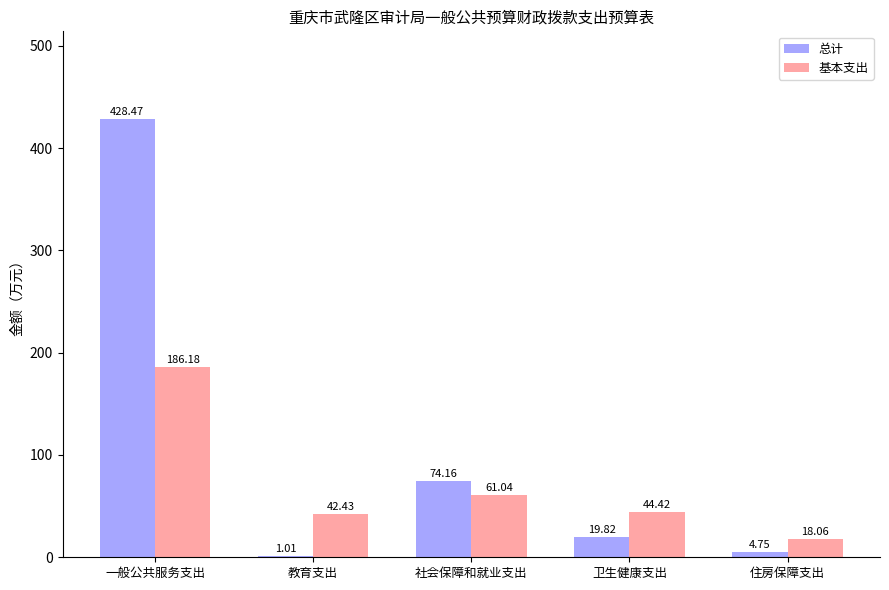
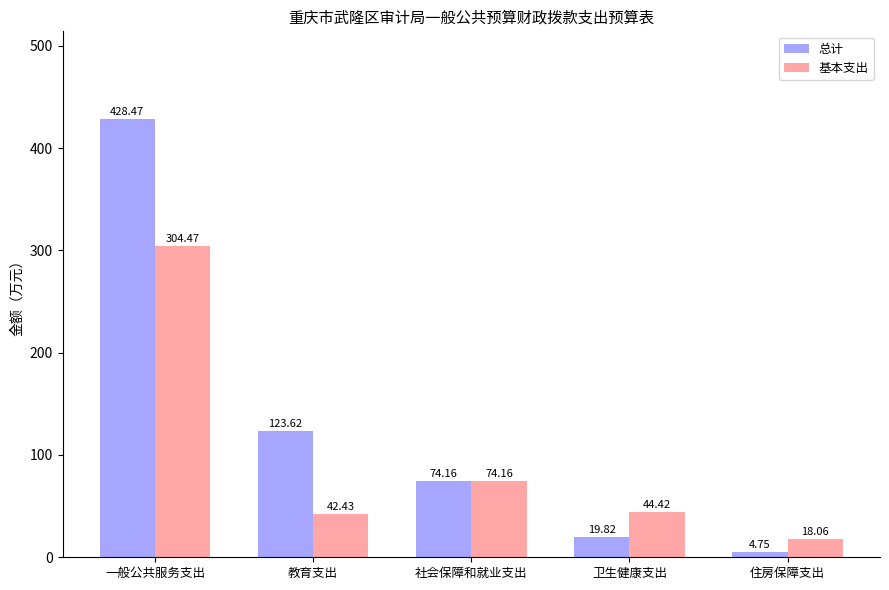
  {
    "总计": {
      "一般公共服务支出": 428.47,
-     "教育支出": 1.01,
+     "教育支出": 123.62,
      "社会保障和就业支出": 74.16,
      "卫生健康支出": 19.82,
      "住房保障支出": 4.75
    },
    "基本支出": {
-     "一般公共服务支出": 186.18,
+     "一般公共服务支出": 304.47,
      "教育支出": 42.43,
-     "社会保障和就业支出": 61.04,
+     "社会保障和就业支出": 74.16,
      "卫生健康支出": 44.42,
      "住房保障支出": 18.06
    }
  }
